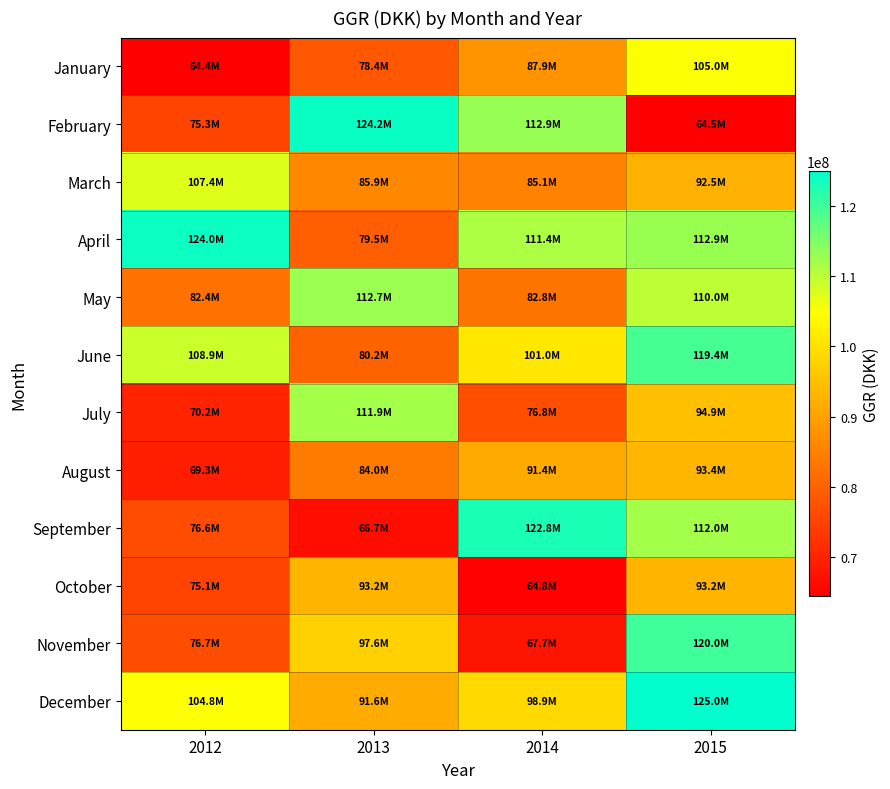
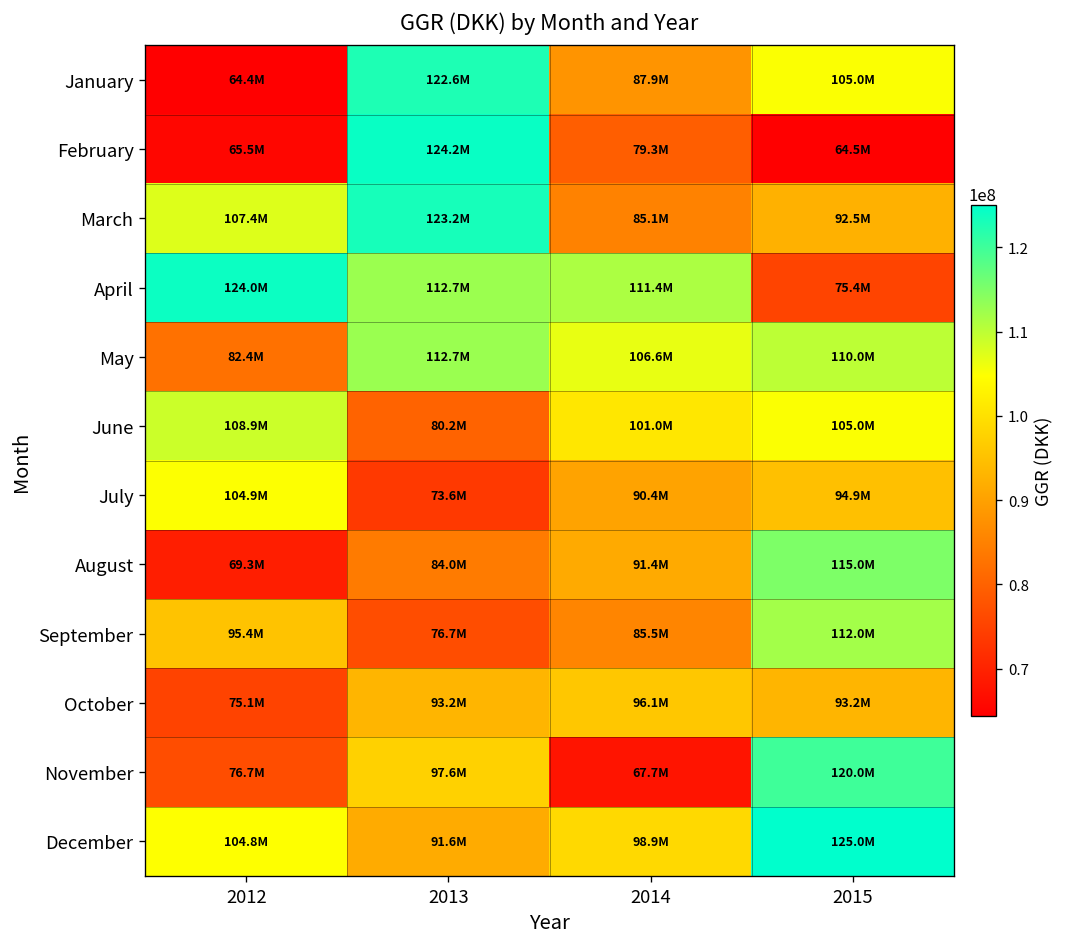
  {
    "January": {
      "2012": "64.4M",
-     "2013": "78.4M",
+     "2013": "122.6M",
      "2014": "87.9M",
      "2015": "105.0M"
    },
    "February": {
-     "2012": "75.3M",
+     "2012": "65.5M",
      "2013": "124.2M",
-     "2014": "112.9M",
+     "2014": "79.3M",
      "2015": "64.5M"
    },
    "March": {
      "2012": "107.4M",
-     "2013": "85.9M",
+     "2013": "123.2M",
      "2014": "85.1M",
      "2015": "92.5M"
    },
    "April": {
      "2012": "124.0M",
-     "2013": "79.5M",
+     "2013": "112.7M",
      "2014": "111.4M",
-     "2015": "112.9M"
+     "2015": "75.4M"
    },
    "May": {
      "2012": "82.4M",
      "2013": "112.7M",
-     "2014": "82.8M",
+     "2014": "106.6M",
      "2015": "110.0M"
    },
    "June": {
      "2012": "108.9M",
      "2013": "80.2M",
      "2014": "101.0M",
-     "2015": "119.4M"
+     "2015": "105.0M"
    },
    "July": {
-     "2012": "70.2M",
-     "2013": "111.9M",
-     "2014": "76.8M",
+     "2012": "104.9M",
+     "2013": "73.6M",
+     "2014": "90.4M",
      "2015": "94.9M"
    },
    "August": {
      "2012": "69.3M",
      "2013": "84.0M",
      "2014": "91.4M",
-     "2015": "93.4M"
+     "2015": "115.0M"
    },
    "September": {
-     "2012": "76.6M",
-     "2013": "66.7M",
-     "2014": "122.8M",
+     "2012": "95.4M",
+     "2013": "76.7M",
+     "2014": "85.5M",
      "2015": "112.0M"
    },
    "October": {
      "2012": "75.1M",
      "2013": "93.2M",
-     "2014": "64.8M",
+     "2014": "96.1M",
      "2015": "93.2M"
    },
    "November": {
      "2012": "76.7M",
      "2013": "97.6M",
      "2014": "67.7M",
      "2015": "120.0M"
    },
    "December": {
      "2012": "104.8M",
      "2013": "91.6M",
      "2014": "98.9M",
      "2015": "125.0M"
    }
  }
